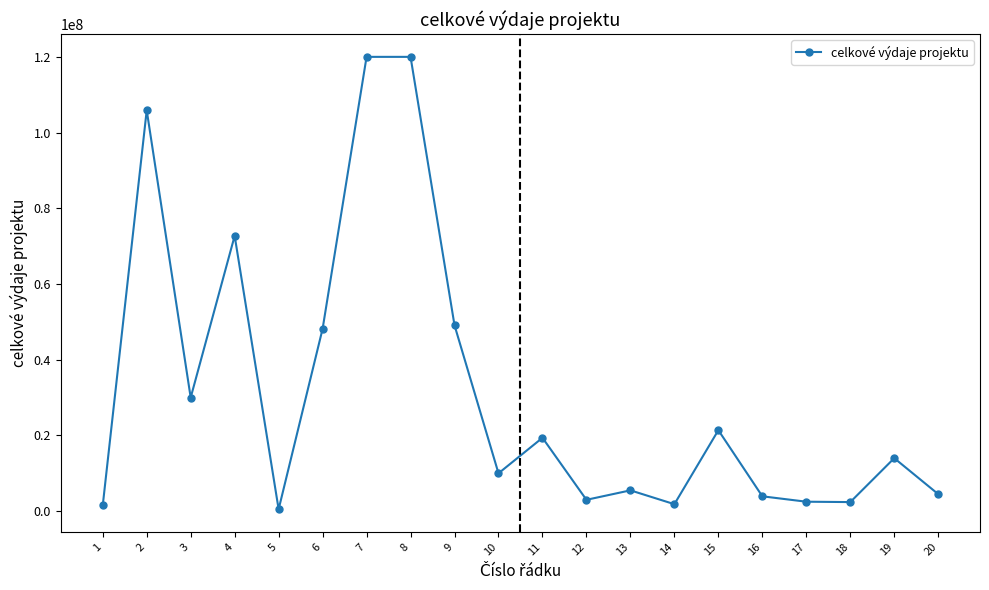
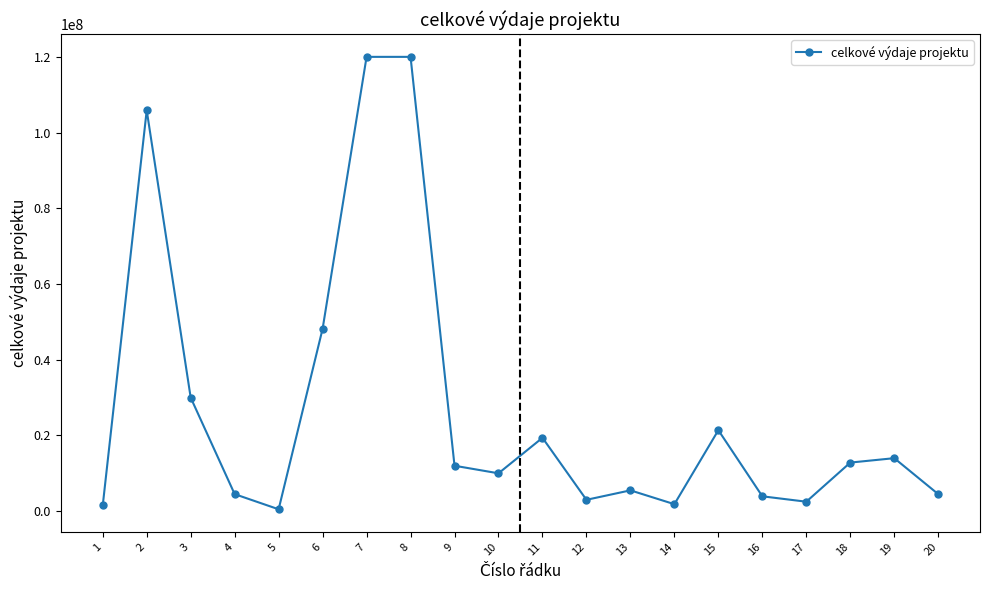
  {
    "1": 2000000,
    "2": 106000000,
    "3": 30000000,
-   "4": 73000000,
+   "4": 5000000,
    "5": 1000000,
    "6": 48000000,
    "7": 120000000,
    "8": 120000000,
-   "9": 49000000,
+   "9": 12000000,
    "10": 10000000,
    "11": 19000000,
    "12": 3000000,
    "13": 6000000,
    "14": 2000000,
    "15": 21000000,
    "16": 4000000,
    "17": 3000000,
-   "18": 2000000,
+   "18": 13000000,
    "19": 14000000,
    "20": 5000000
  }
